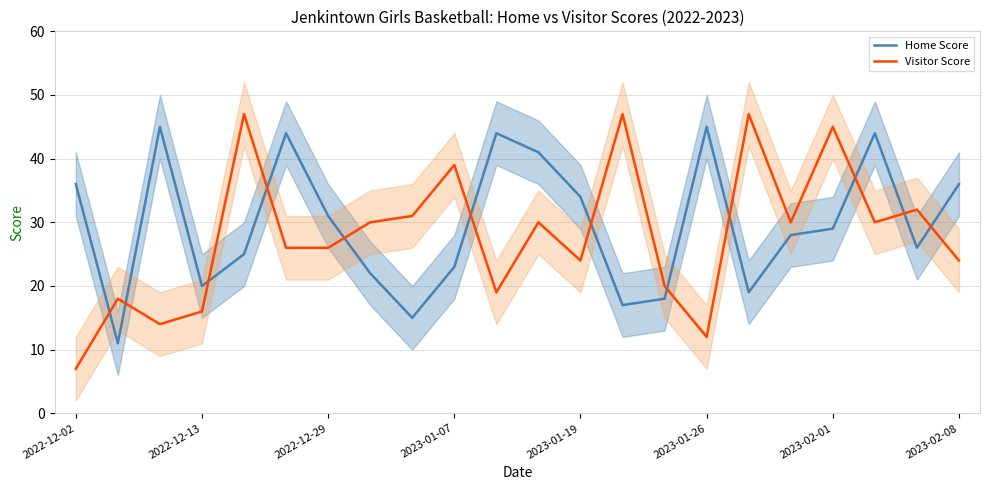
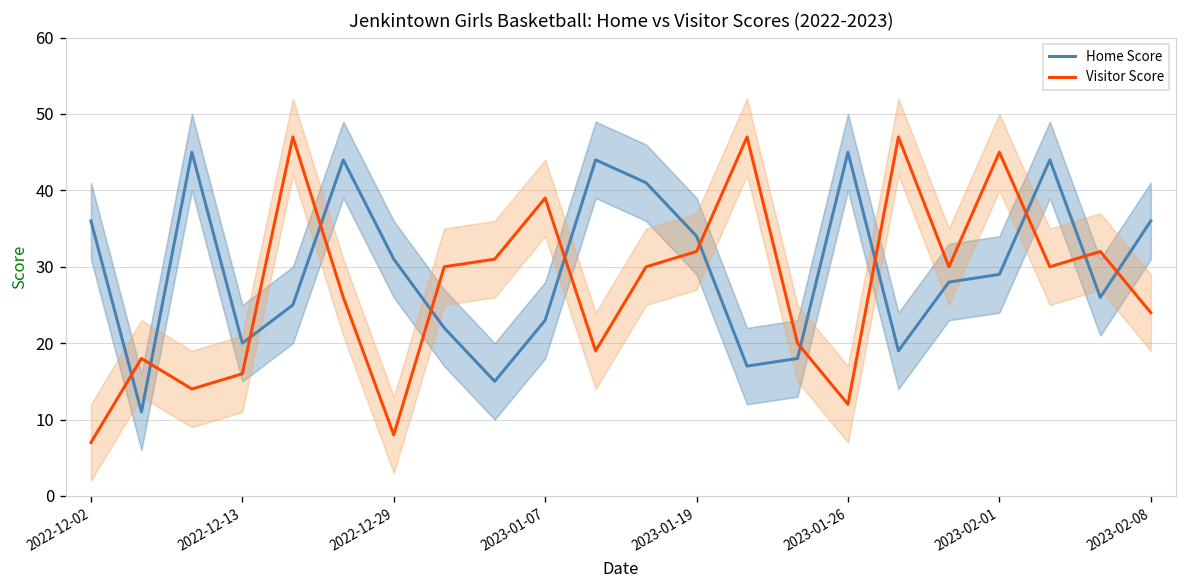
  {
    "Visitor Score": {
      "2022-12-02": 7,
      "2022-12-13": 16,
-     "2022-12-29": 26,
+     "2022-12-29": 8,
      "2023-01-07": 39,
-     "2023-01-19": 24,
+     "2023-01-19": 32,
      "2023-01-26": 12,
      "2023-02-01": 45,
      "2023-02-08": 24
    }
  }
